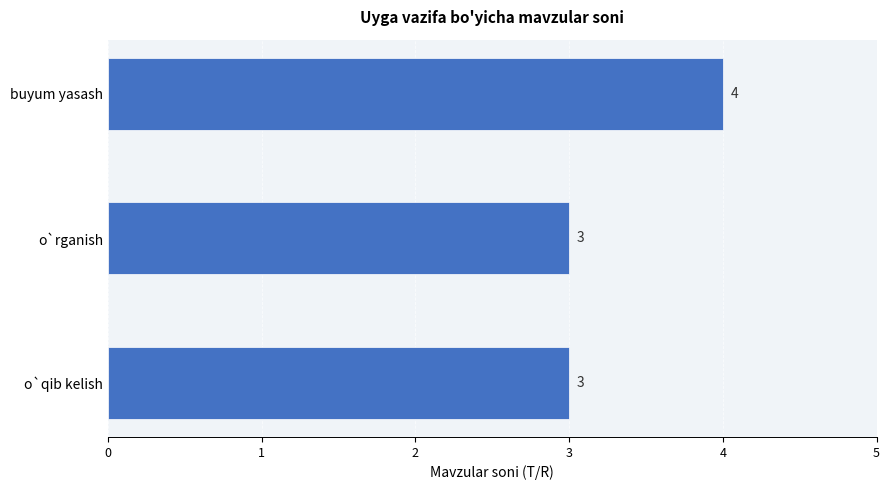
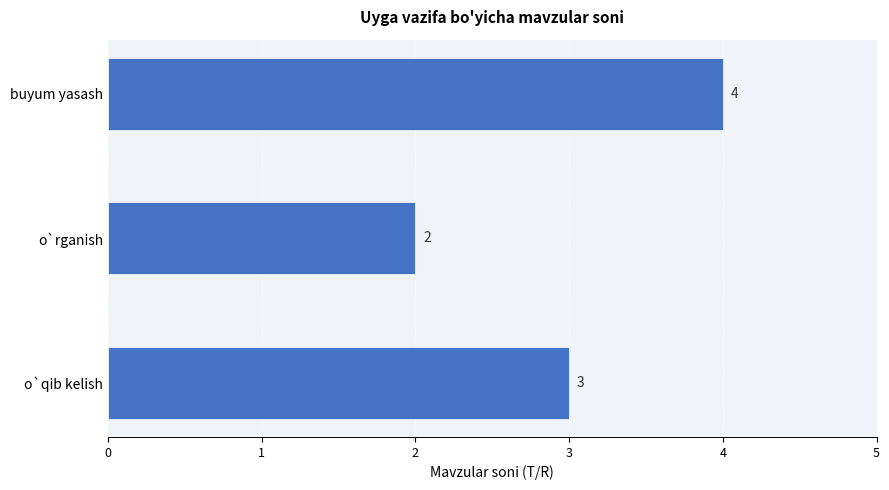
  {
    "buyum yasash": 4,
-   "o`rganish": 3,
+   "o`rganish": 2,
    "o`qib kelish": 3
  }
